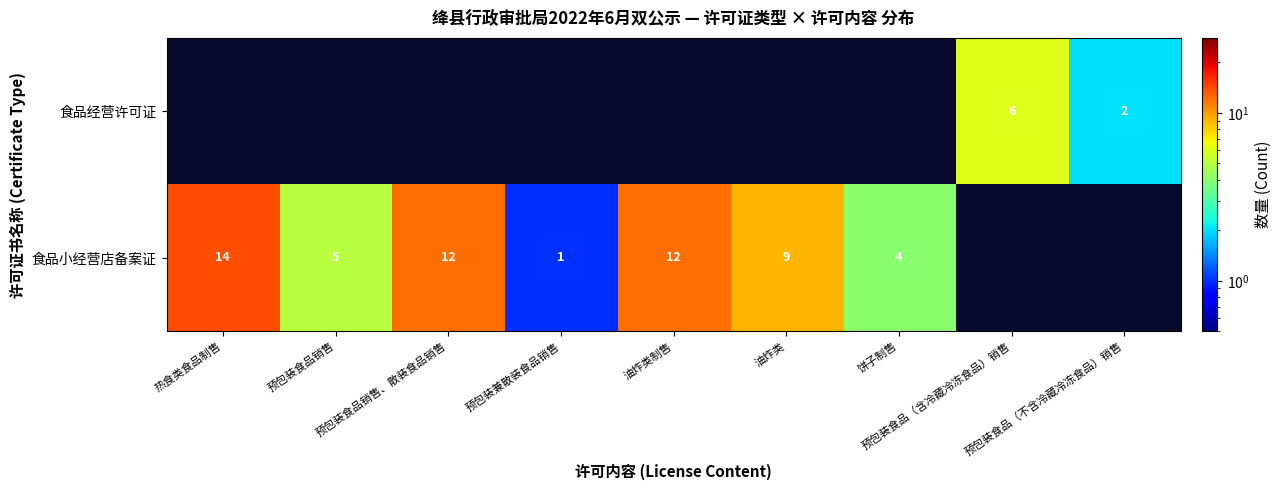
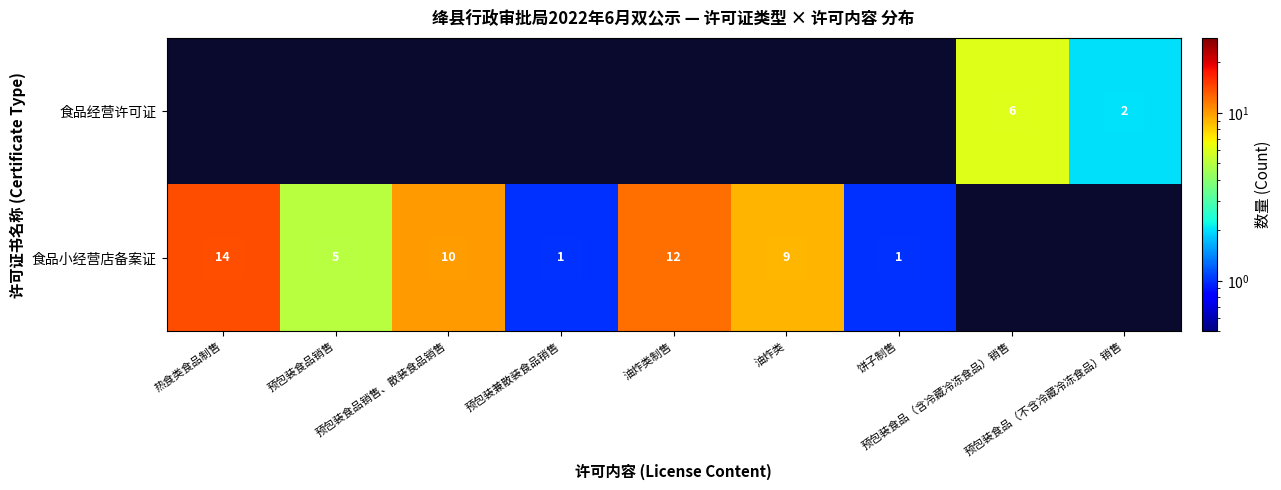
  {
    "食品小经营店备案证": {
-     "预包装食品销售、散装食品销售": 12,
-     "饼子制售": 4
+     "预包装食品销售、散装食品销售": 10,
+     "饼子制售": 1
    }
  }
